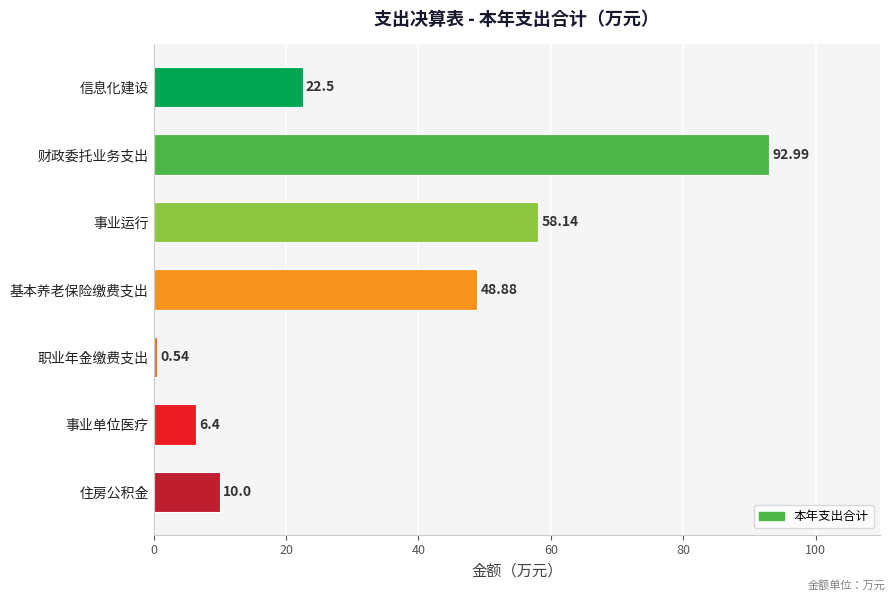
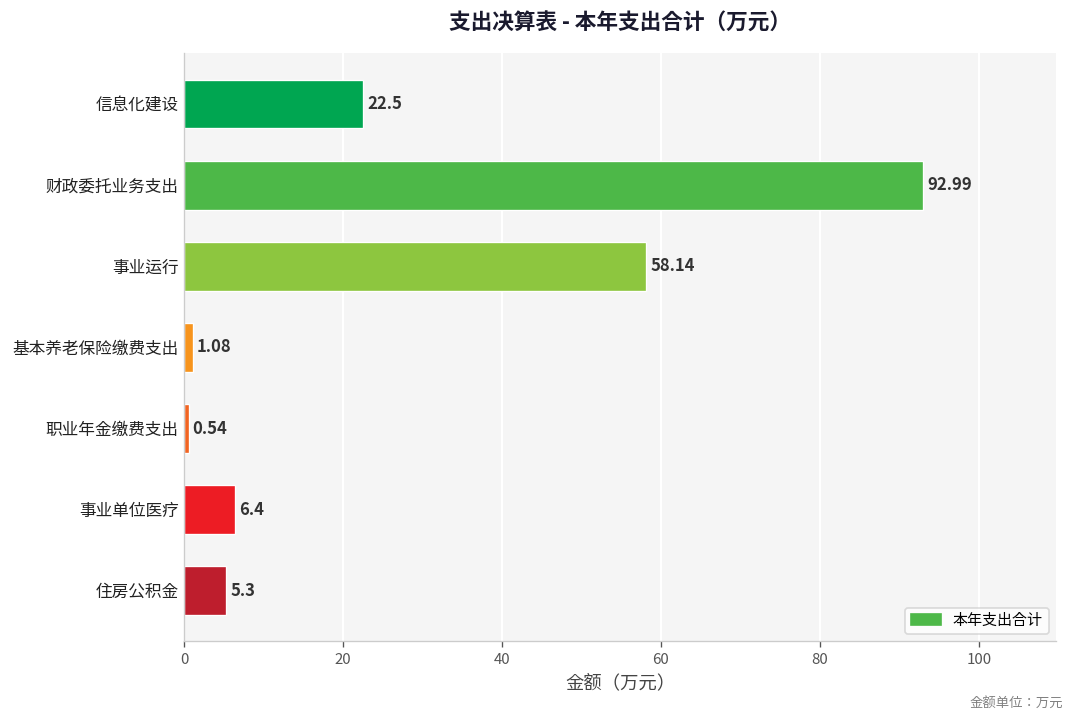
  {
    "信息化建设": 22.5,
    "财政委托业务支出": 92.99,
    "事业运行": 58.14,
-   "基本养老保险缴费支出": 48.88,
+   "基本养老保险缴费支出": 1.08,
    "职业年金缴费支出": 0.54,
    "事业单位医疗": 6.4,
-   "住房公积金": 10.0
+   "住房公积金": 5.3
  }
